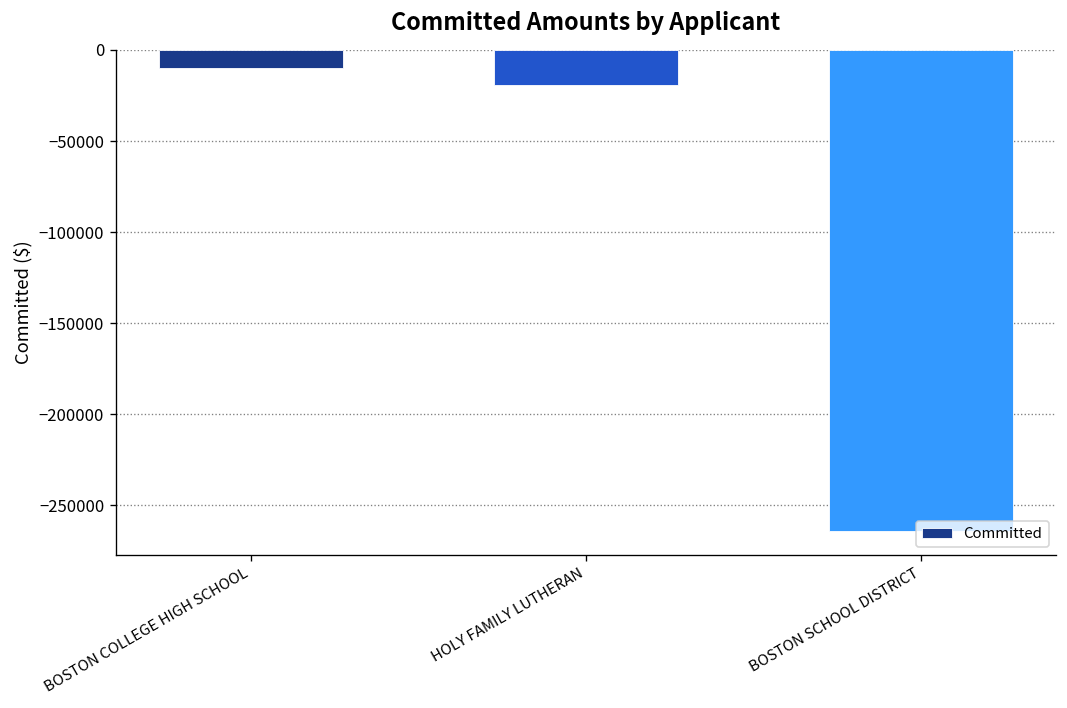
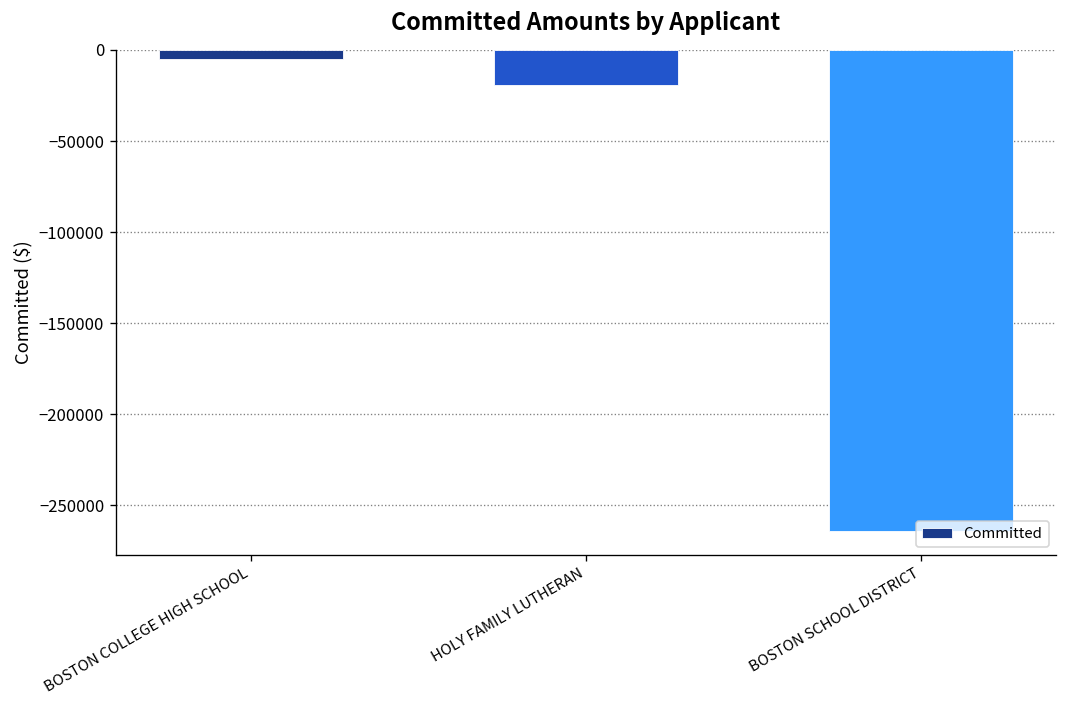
  {
-   "BOSTON COLLEGE HIGH SCHOOL": -10000,
+   "BOSTON COLLEGE HIGH SCHOOL": -5000,
    "HOLY FAMILY LUTHERAN": -19000
  }
